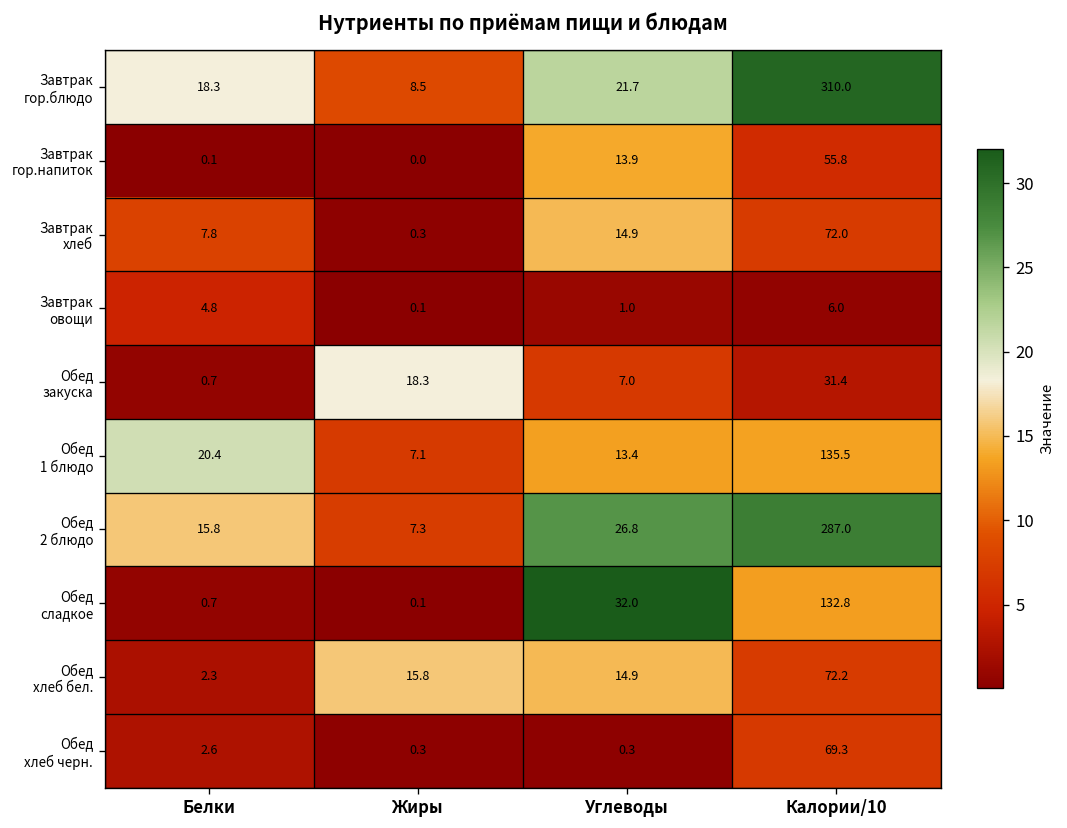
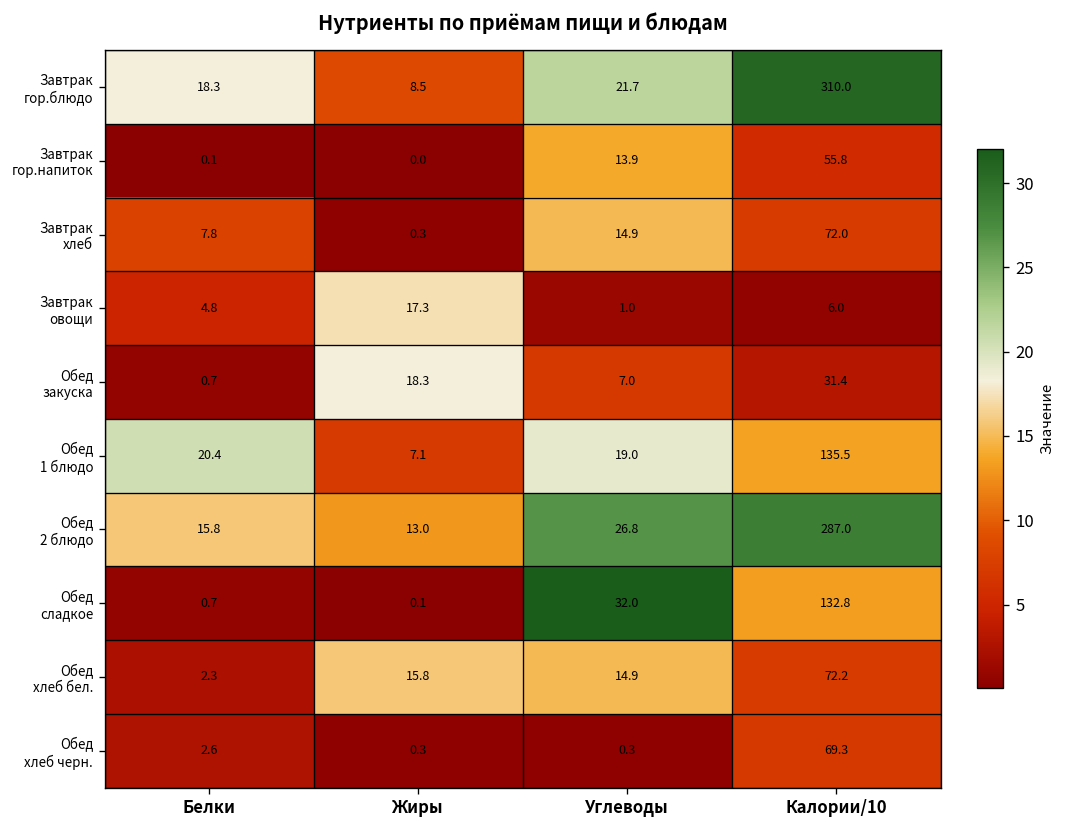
  {
    "Завтрак гор.блюдо": {
      "Белки": 18.3,
      "Жиры": 8.5,
      "Углеводы": 21.7,
      "Калории/10": 310.0
    },
    "Завтрак гор.напиток": {
      "Белки": 0.1,
      "Жиры": 0.0,
      "Углеводы": 13.9,
      "Калории/10": 55.8
    },
    "Завтрак хлеб": {
      "Белки": 7.8,
      "Жиры": 0.3,
      "Углеводы": 14.9,
      "Калории/10": 72.0
    },
    "Завтрак овощи": {
      "Белки": 4.8,
-     "Жиры": 0.1,
+     "Жиры": 17.3,
      "Углеводы": 1.0,
      "Калории/10": 6.0
    },
    "Обед закуска": {
      "Белки": 0.7,
      "Жиры": 18.3,
      "Углеводы": 7.0,
      "Калории/10": 31.4
    },
    "Обед 1 блюдо": {
      "Белки": 20.4,
      "Жиры": 7.1,
-     "Углеводы": 13.4,
+     "Углеводы": 19.0,
      "Калории/10": 135.5
    },
    "Обед 2 блюдо": {
      "Белки": 15.8,
-     "Жиры": 7.3,
+     "Жиры": 13.0,
      "Углеводы": 26.8,
      "Калории/10": 287.0
    },
    "Обед сладкое": {
      "Белки": 0.7,
      "Жиры": 0.1,
      "Углеводы": 32.0,
      "Калории/10": 132.8
    },
    "Обед хлеб бел.": {
      "Белки": 2.3,
      "Жиры": 15.8,
      "Углеводы": 14.9,
      "Калории/10": 72.2
    },
    "Обед хлеб черн.": {
      "Белки": 2.6,
      "Жиры": 0.3,
      "Углеводы": 0.3,
      "Калории/10": 69.3
    }
  }
